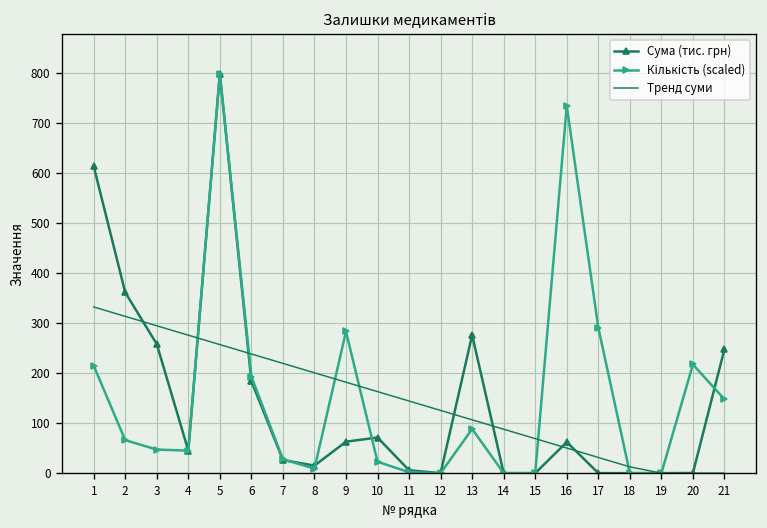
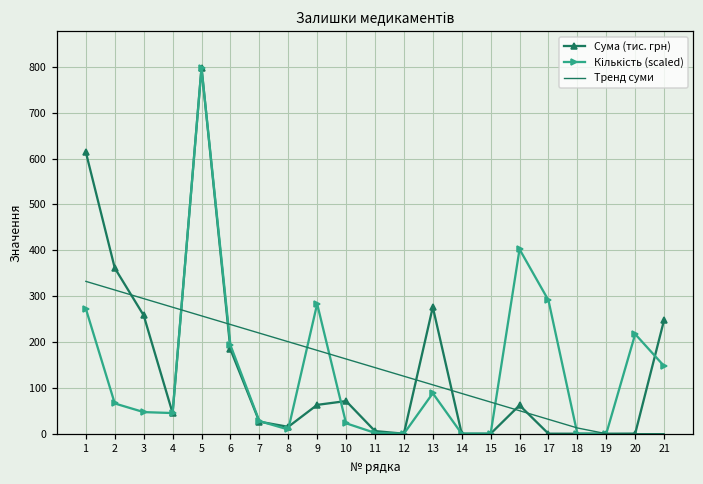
  {
    "Кількість (scaled)": {
-     "1": 210,
+     "1": 270,
      "2": 70,
      "3": 50,
      "6": 190,
      "9": 280,
      "10": 20,
      "13": 90,
-     "16": 730,
+     "16": 400,
      "17": 290,
      "20": 220,
      "21": 150
    }
  }
